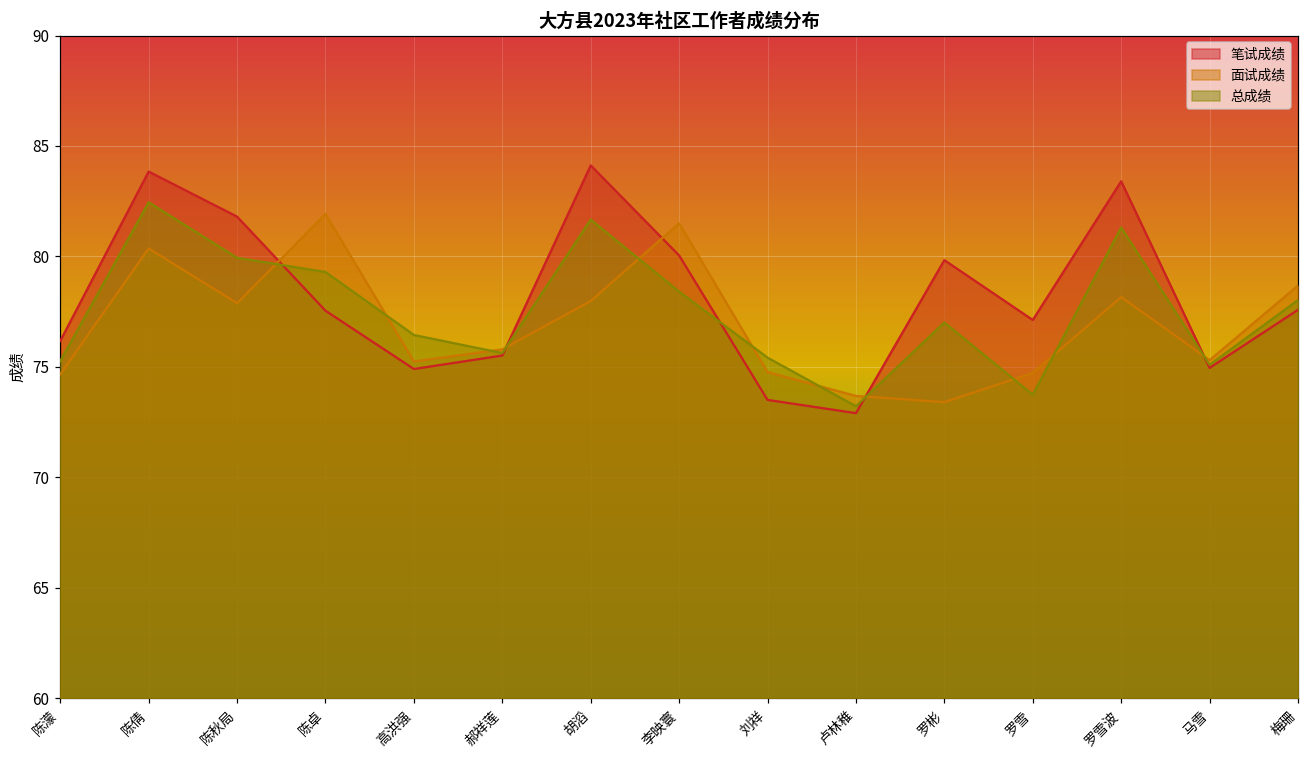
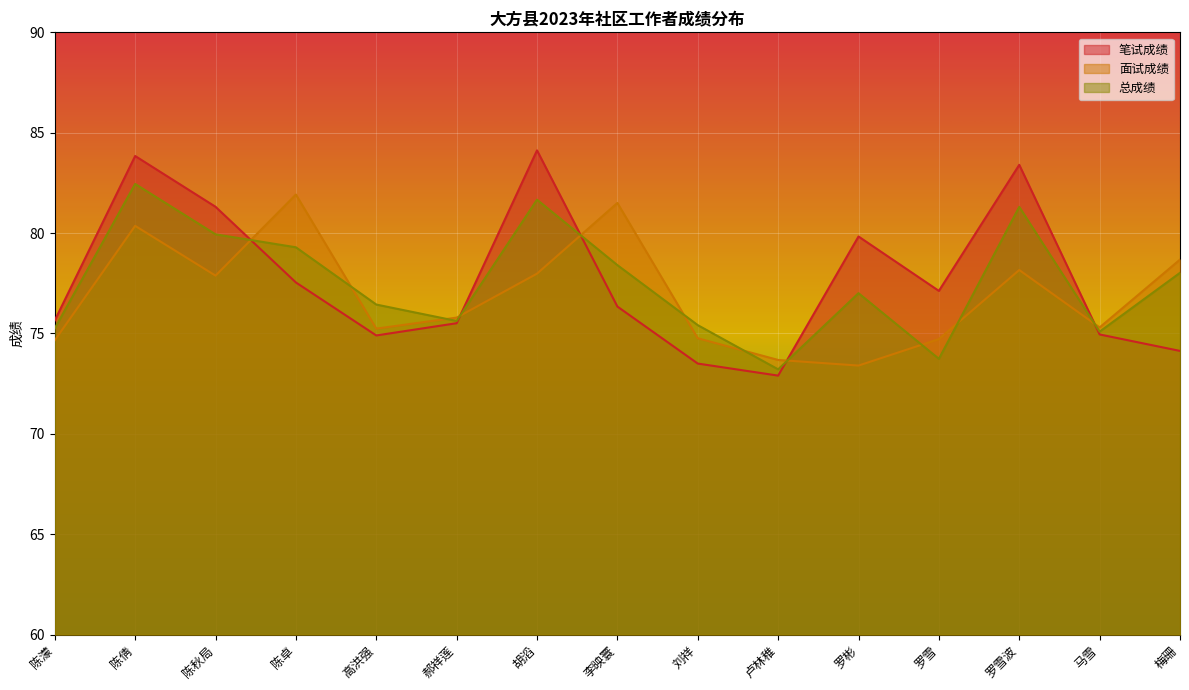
  {
    "笔试成绩": {
-     "陈濛": 76.2,
+     "陈濛": 75.7,
      "陈倩": 83.8,
-     "陈秋局": 81.8,
+     "陈秋局": 81.3,
      "陈卓": 77.5,
      "高洪强": 74.9,
      "胡滔": 84.1,
-     "李映寰": 80.0,
+     "李映寰": 76.3,
      "刘祥": 73.5,
      "卢林稚": 72.9,
      "罗彬": 79.8,
      "罗雪": 77.1,
      "罗雪波": 83.4,
      "马雪": 75.0,
-     "梅珊": 77.6
+     "梅珊": 74.1
    }
  }
